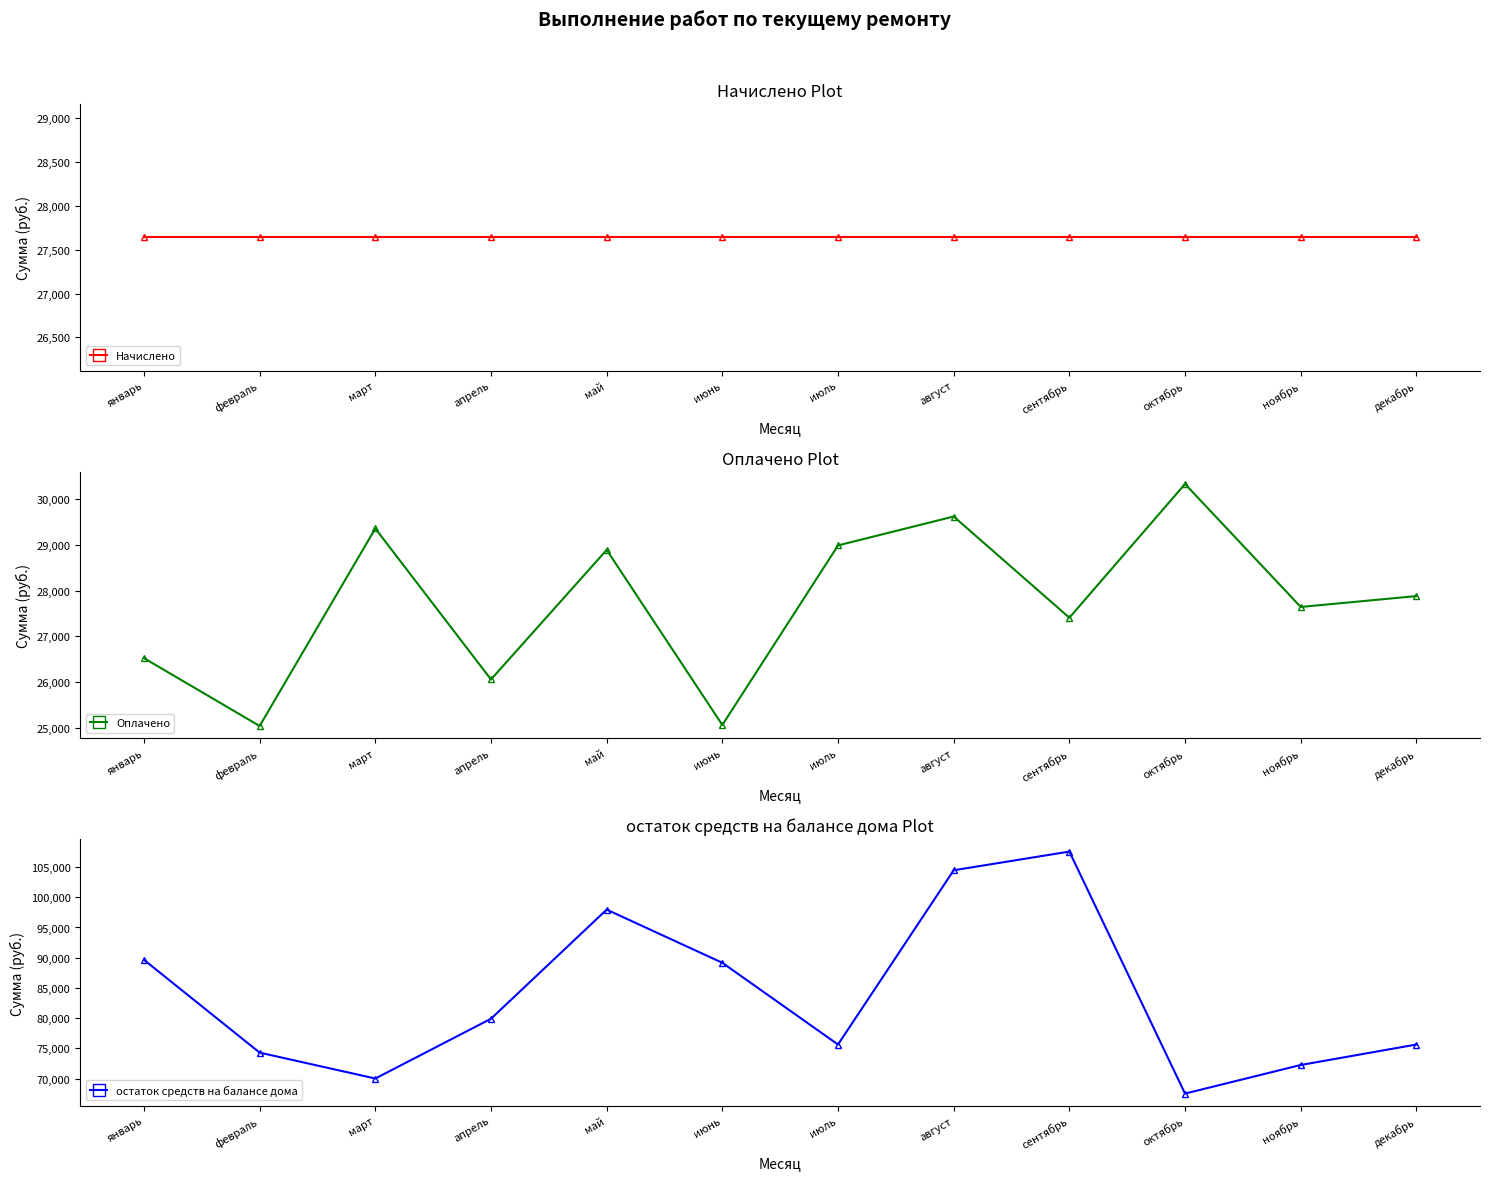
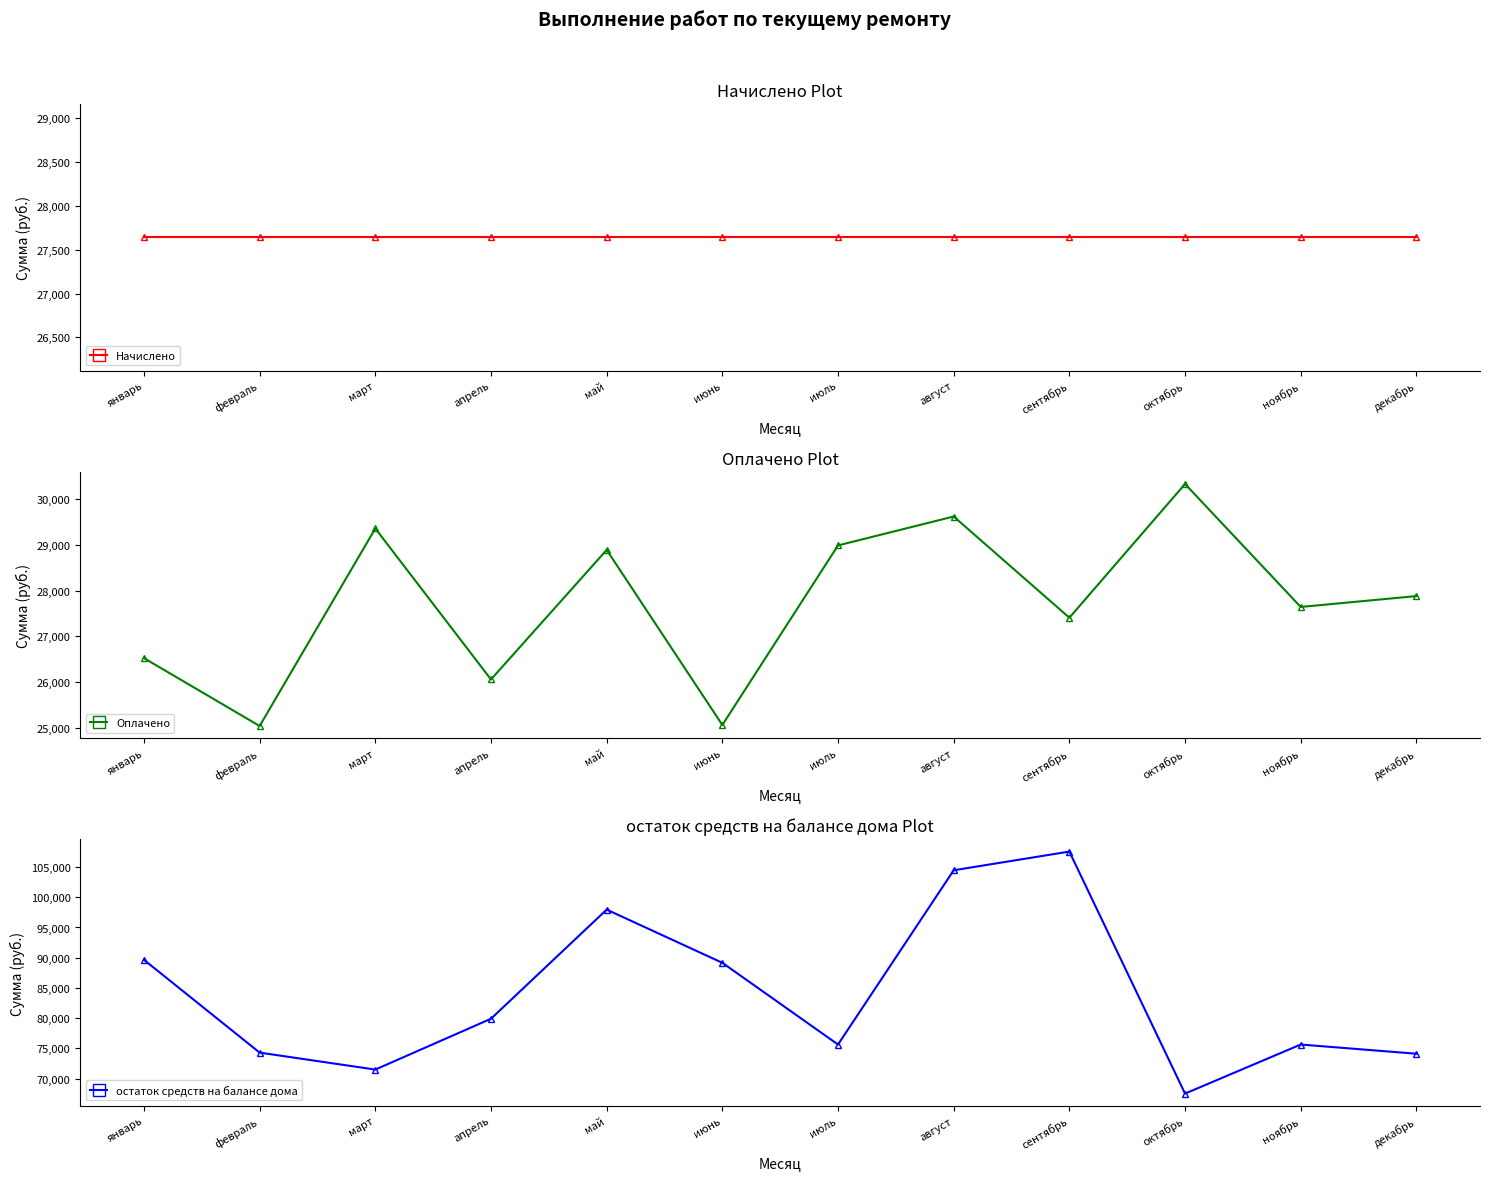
  {
    "Начислено Plot": {
      "январь": "27,600",
      "февраль": "27,600",
      "март": "27,600",
      "апрель": "27,600",
      "май": "27,600",
      "июнь": "27,600",
      "июль": "27,600",
      "август": "27,600",
      "сентябрь": "27,600",
      "октябрь": "27,600",
      "ноябрь": "27,600",
      "декабрь": "27,600"
    },
    "Оплачено Plot": {
      "январь": "26,500",
      "февраль": "25,000",
      "март": "29,400",
      "апрель": "26,100",
      "май": "28,900",
      "июнь": "25,100",
      "июль": "29,000",
      "август": "29,600",
      "сентябрь": "27,400",
      "октябрь": "30,300",
      "ноябрь": "27,600",
      "декабрь": "27,900"
    },
    "остаток средств на балансе дома Plot": {
      "январь": "90,000",
      "февраль": "74,000",
-     "март": "70,000",
+     "март": "71,000",
      "апрель": "80,000",
      "май": "98,000",
      "июнь": "89,000",
      "июль": "76,000",
      "август": "104,000",
      "сентябрь": "108,000",
      "октябрь": "68,000",
-     "ноябрь": "72,000",
-     "декабрь": "76,000"
+     "ноябрь": "76,000",
+     "декабрь": "74,000"
    }
  }
